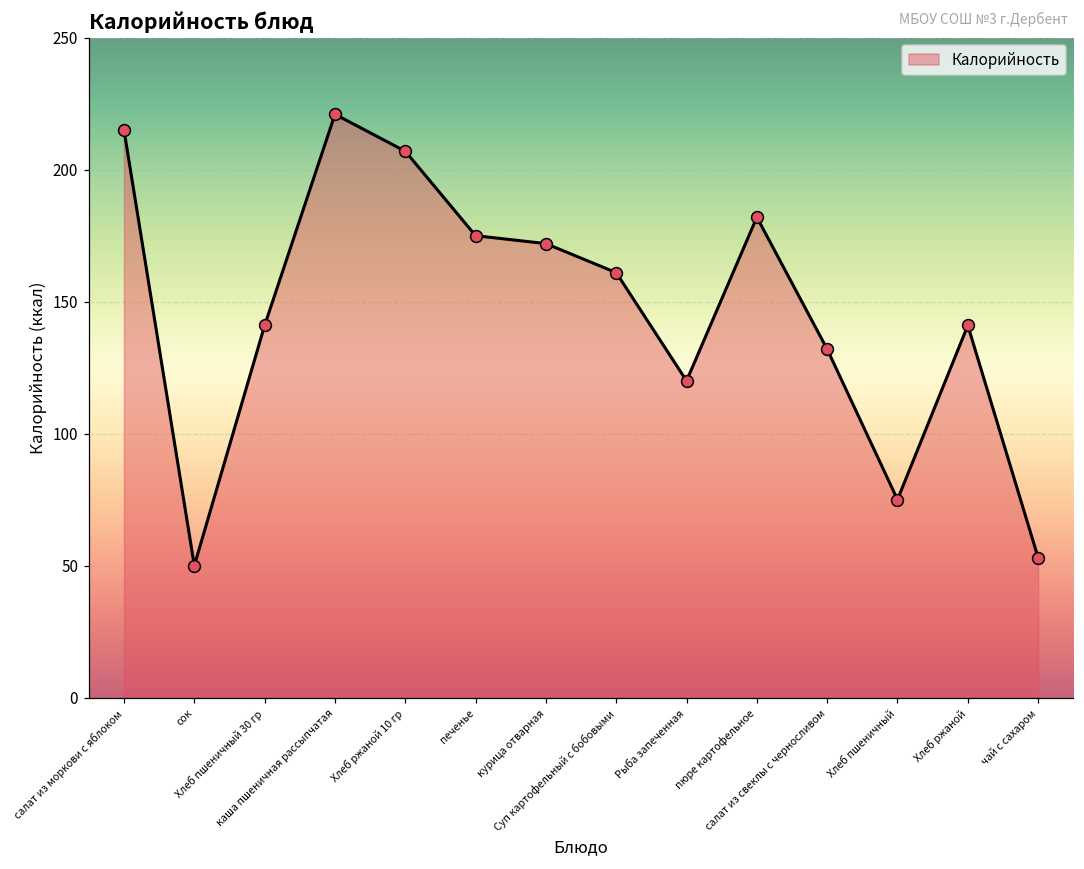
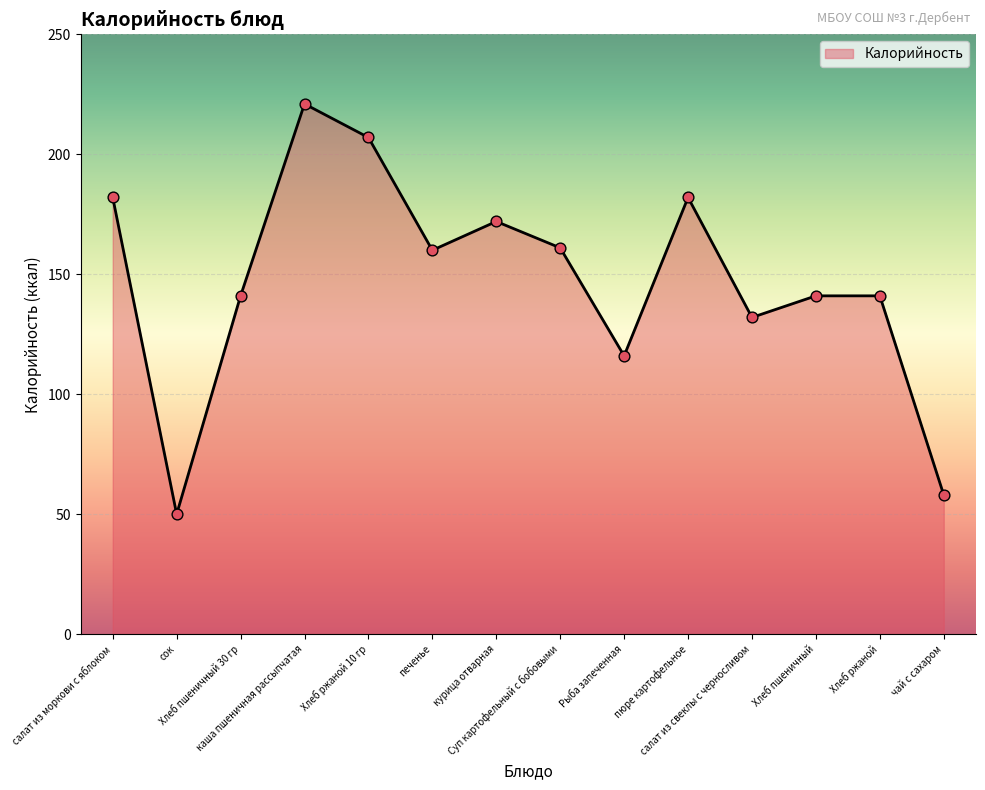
  {
-   "салат из моркови с яблоком": 215,
+   "салат из моркови с яблоком": 182,
    "сок": 50,
    "Хлеб пшеничный 30 гр": 141,
    "каша пшеничная рассыпчатая": 221,
    "Хлеб ржаной 10 гр": 207,
-   "печенье": 175,
+   "печенье": 160,
    "курица отварная": 172,
    "Суп картофельный с бобовыми": 161,
-   "Рыба запеченная": 120,
+   "Рыба запеченная": 116,
    "пюре картофельное": 182,
    "салат из свеклы с черносливом": 132,
-   "Хлеб пшеничный": 75,
+   "Хлеб пшеничный": 141,
    "Хлеб ржаной": 141,
-   "чай с сахаром": 53
+   "чай с сахаром": 58
  }
